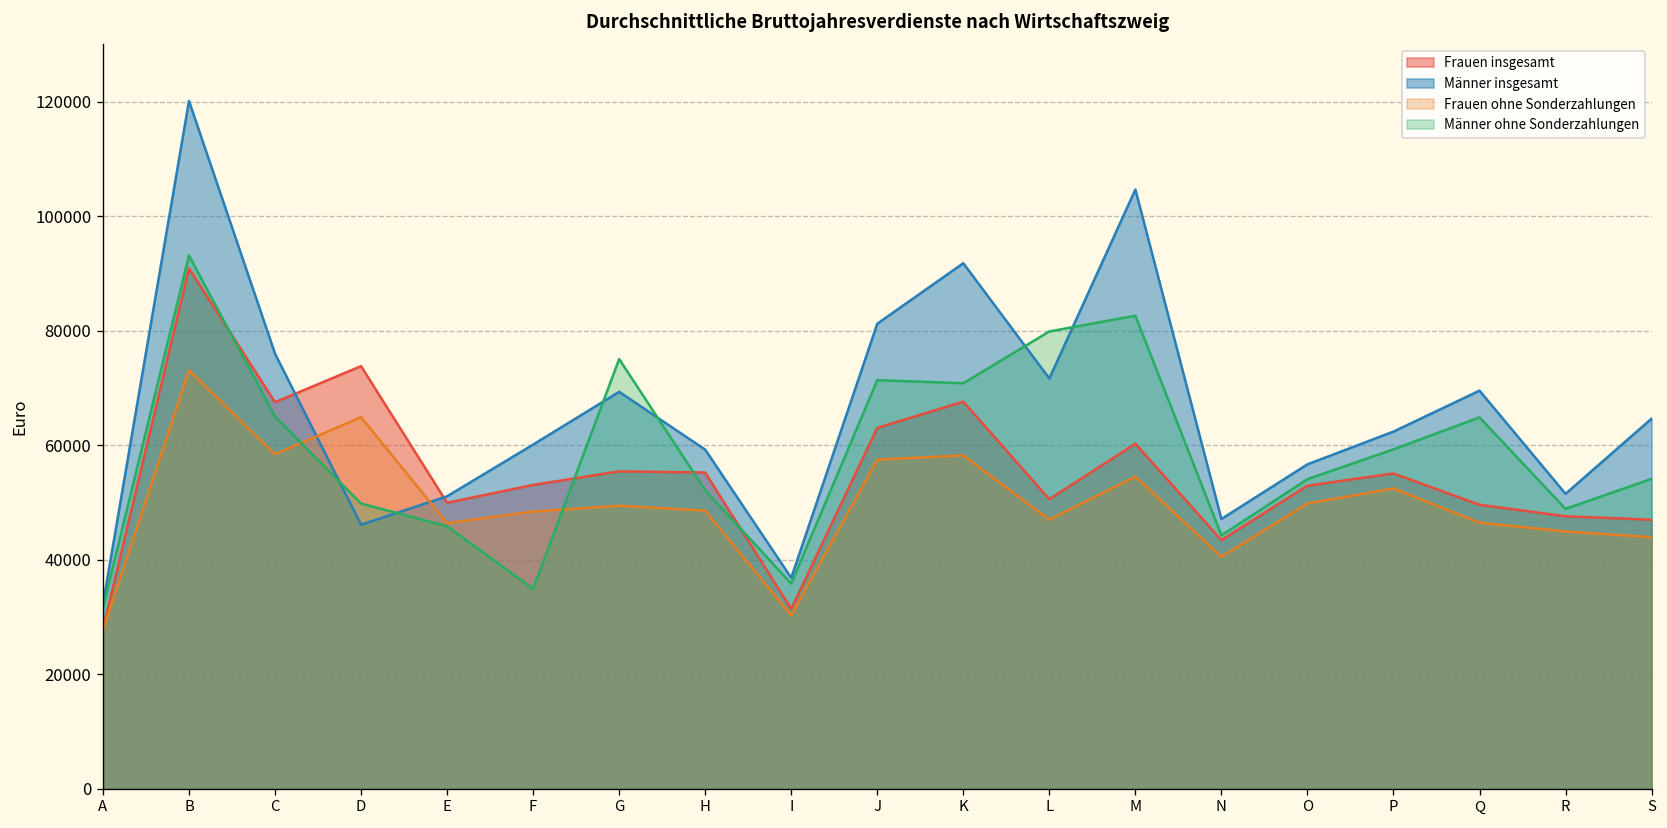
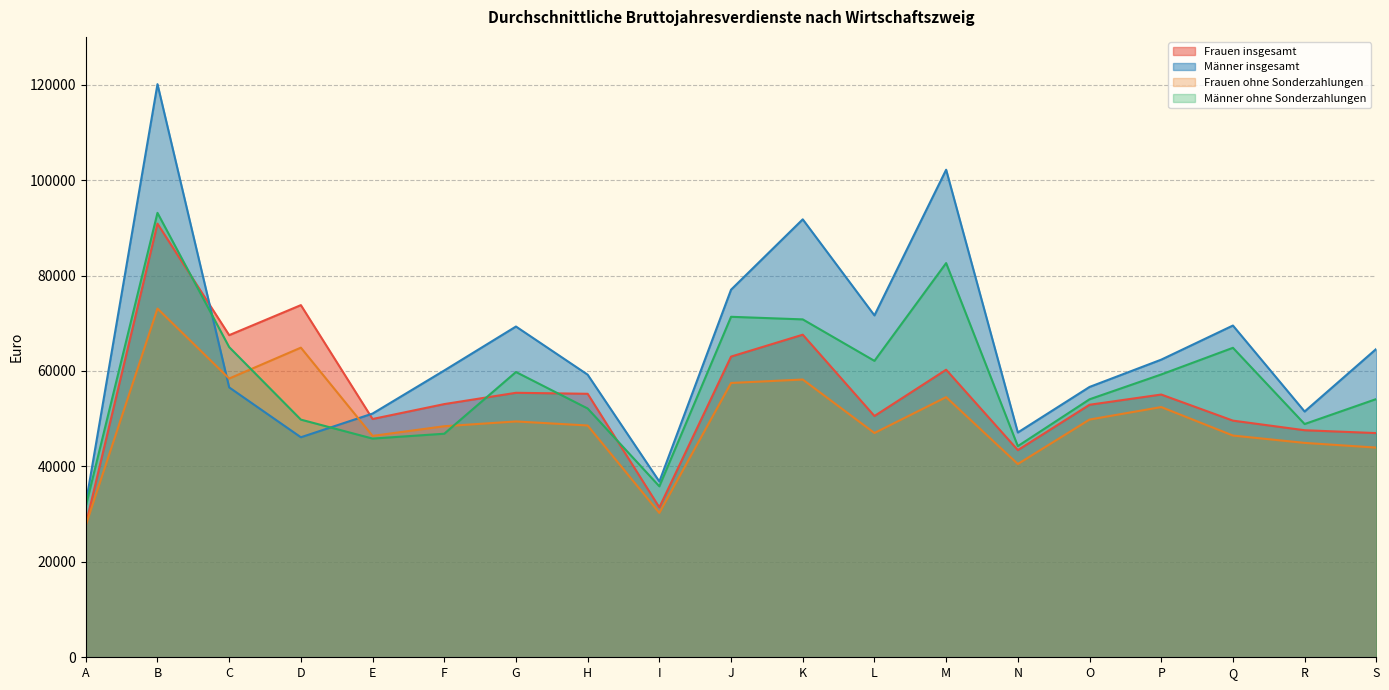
  {
    "Männer insgesamt": {
      "A": 32000,
      "B": 120000,
-     "C": 76000,
+     "C": 57000,
      "D": 46000,
      "E": 51000,
      "F": 60000,
      "G": 69000,
      "H": 59000,
      "I": 37000,
-     "J": 81000,
+     "J": 77000,
      "K": 92000,
      "L": 72000,
-     "M": 105000,
+     "M": 102000,
      "N": 47000,
      "O": 57000,
      "P": 62000,
      "Q": 70000,
      "R": 51000,
      "S": 65000
    },
    "Männer ohne Sonderzahlungen": {
      "A": 32000,
      "B": 93000,
      "C": 65000,
      "D": 50000,
      "E": 46000,
-     "F": 35000,
-     "G": 75000,
+     "F": 47000,
+     "G": 60000,
      "H": 52000,
      "I": 36000,
      "J": 71000,
      "K": 71000,
-     "L": 80000,
+     "L": 62000,
      "M": 83000,
      "N": 44000,
      "O": 54000,
      "P": 59000,
      "Q": 65000,
      "R": 49000,
      "S": 54000
    }
  }
